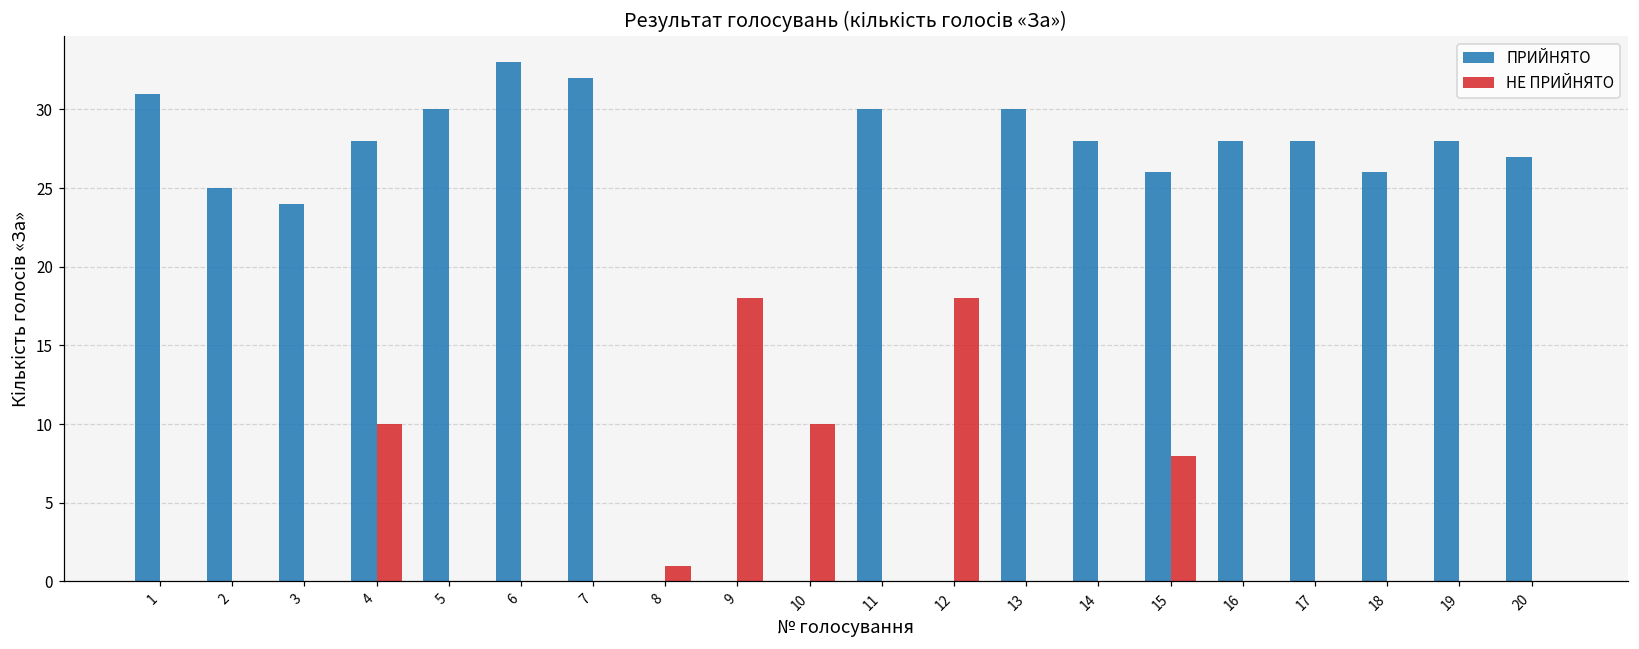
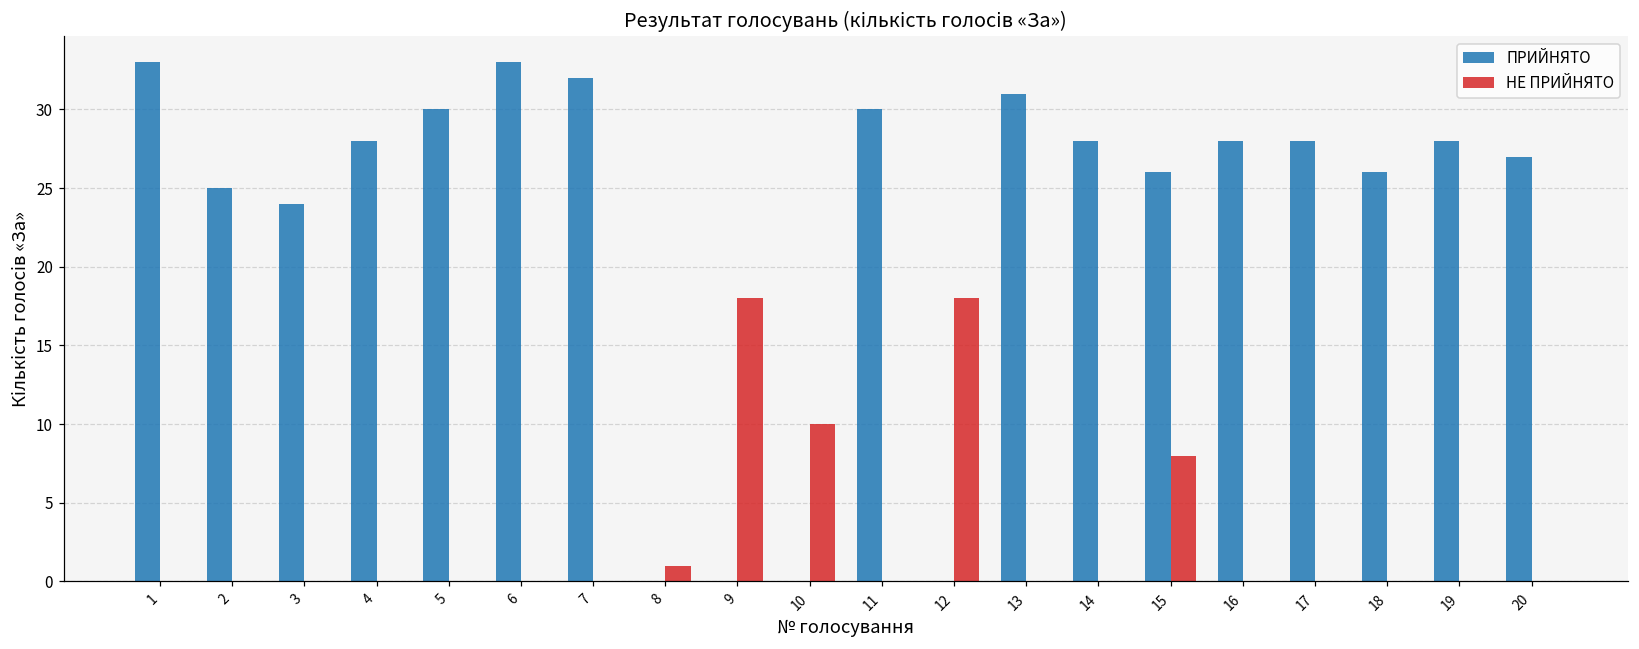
  {
    "ПРИЙНЯТО": {
-     "1": 31,
+     "1": 33,
      "2": 25,
      "3": 24,
      "4": 28,
      "5": 30,
      "6": 33,
      "7": 32,
      "8": 0,
      "9": 0,
      "10": 0,
      "11": 30,
      "12": 0,
-     "13": 30,
+     "13": 31,
      "14": 28,
      "15": 26,
      "16": 28,
      "17": 28,
      "18": 26,
      "19": 28,
      "20": 27
    },
    "НЕ ПРИЙНЯТО": {
      "1": 0,
      "2": 0,
      "3": 0,
-     "4": 10,
+     "4": 0,
      "5": 0,
      "6": 0,
      "7": 0,
      "8": 1,
      "9": 18,
      "10": 10,
      "11": 0,
      "12": 18,
      "13": 0,
      "14": 0,
      "15": 8,
      "16": 0,
      "17": 0,
      "18": 0,
      "19": 0,
      "20": 0
    }
  }
